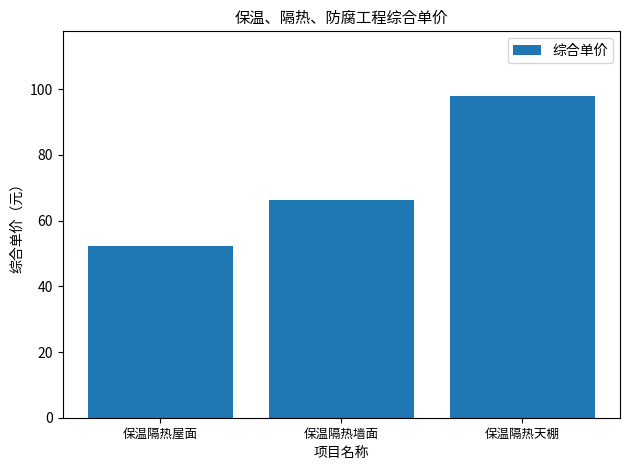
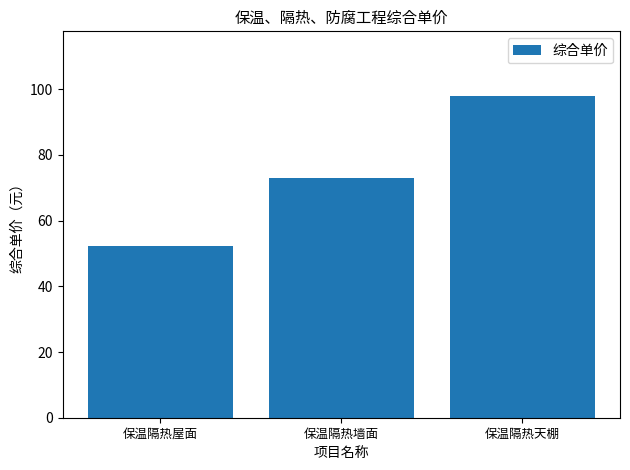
  {
    "保温隔热屋面": 52,
-   "保温隔热墙面": 66,
+   "保温隔热墙面": 73,
    "保温隔热天棚": 98
  }
